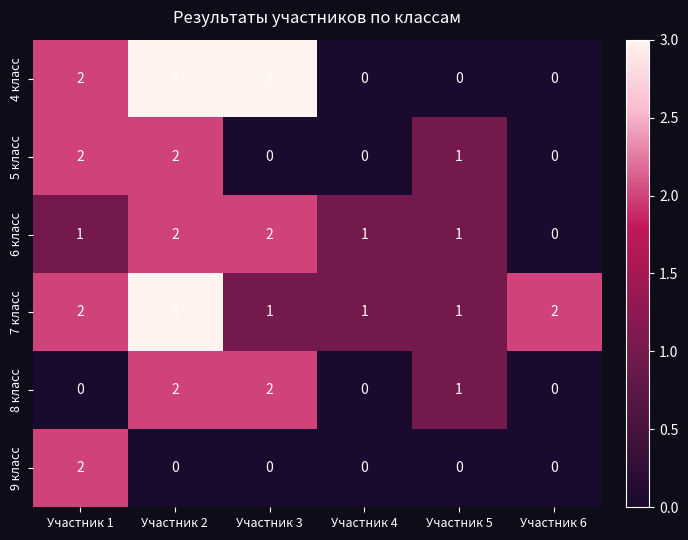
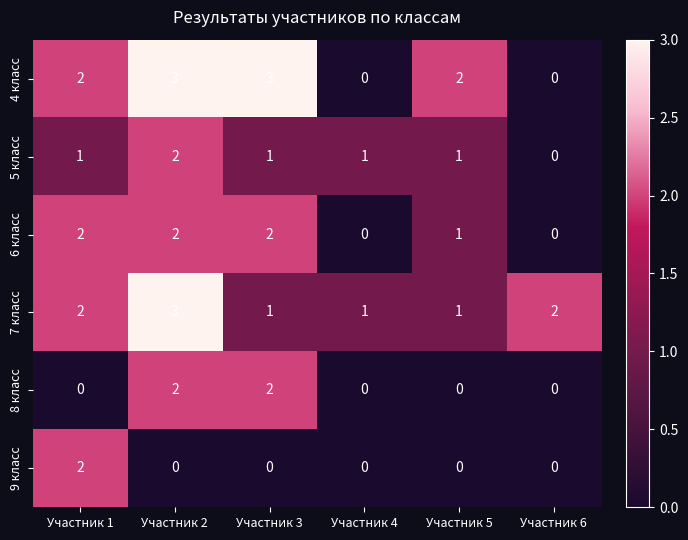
  {
    "4 класс": {
      "Участник 1": 2,
      "Участник 4": 0,
-     "Участник 5": 0,
+     "Участник 5": 2,
      "Участник 6": 0
    },
    "5 класс": {
-     "Участник 1": 2,
+     "Участник 1": 1,
      "Участник 2": 2,
-     "Участник 3": 0,
-     "Участник 4": 0,
+     "Участник 3": 1,
+     "Участник 4": 1,
      "Участник 5": 1,
      "Участник 6": 0
    },
    "6 класс": {
-     "Участник 1": 1,
+     "Участник 1": 2,
      "Участник 2": 2,
      "Участник 3": 2,
-     "Участник 4": 1,
+     "Участник 4": 0,
      "Участник 5": 1,
      "Участник 6": 0
    },
    "7 класс": {
      "Участник 1": 2,
      "Участник 3": 1,
      "Участник 4": 1,
      "Участник 5": 1,
      "Участник 6": 2
    },
    "8 класс": {
      "Участник 1": 0,
      "Участник 2": 2,
      "Участник 3": 2,
      "Участник 4": 0,
-     "Участник 5": 1,
+     "Участник 5": 0,
      "Участник 6": 0
    },
    "9 класс": {
      "Участник 1": 2,
      "Участник 2": 0,
      "Участник 3": 0,
      "Участник 4": 0,
      "Участник 5": 0,
      "Участник 6": 0
    }
  }
